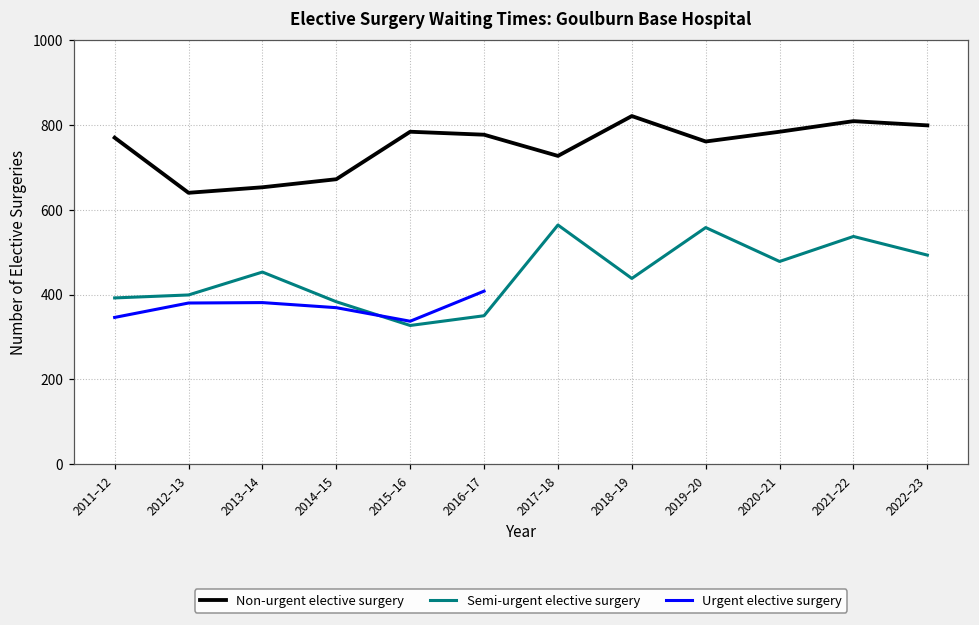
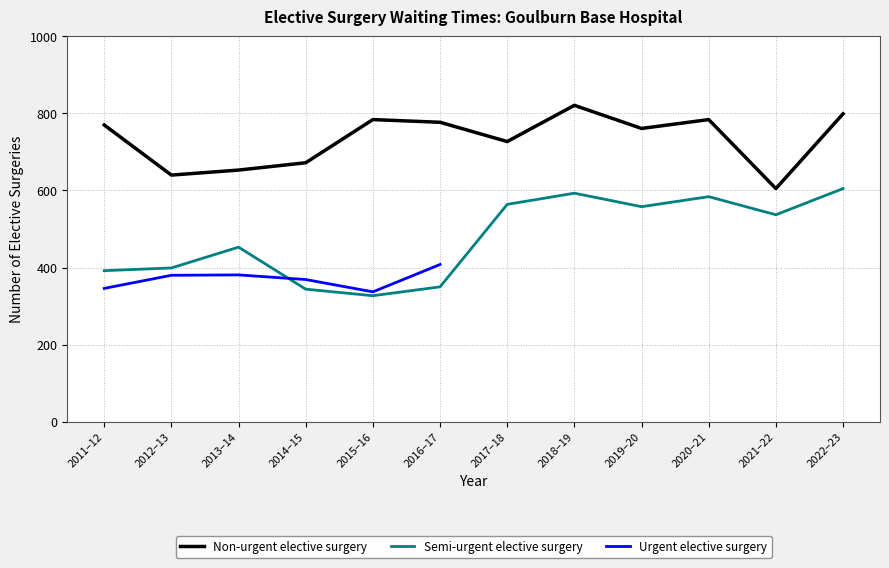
  {
    "Non-urgent elective surgery": {
      "2011–12": 770,
      "2012–13": 640,
      "2013–14": 650,
      "2014–15": 670,
      "2015–16": 780,
      "2016–17": 780,
      "2017–18": 730,
      "2018–19": 820,
      "2019–20": 760,
      "2020–21": 780,
-     "2021–22": 810,
+     "2021–22": 610,
      "2022–23": 800
    },
    "Semi-urgent elective surgery": {
      "2011–12": 390,
      "2012–13": 400,
      "2013–14": 450,
-     "2014–15": 380,
+     "2014–15": 340,
      "2015–16": 330,
      "2016–17": 350,
      "2017–18": 560,
-     "2018–19": 440,
+     "2018–19": 590,
      "2019–20": 560,
-     "2020–21": 480,
+     "2020–21": 580,
      "2021–22": 540,
-     "2022–23": 490
+     "2022–23": 610
    },
    "Urgent elective surgery": {
      "2011–12": 350,
      "2012–13": 380,
      "2013–14": 380,
      "2014–15": 370,
      "2015–16": 340,
      "2016–17": 410
    }
  }
